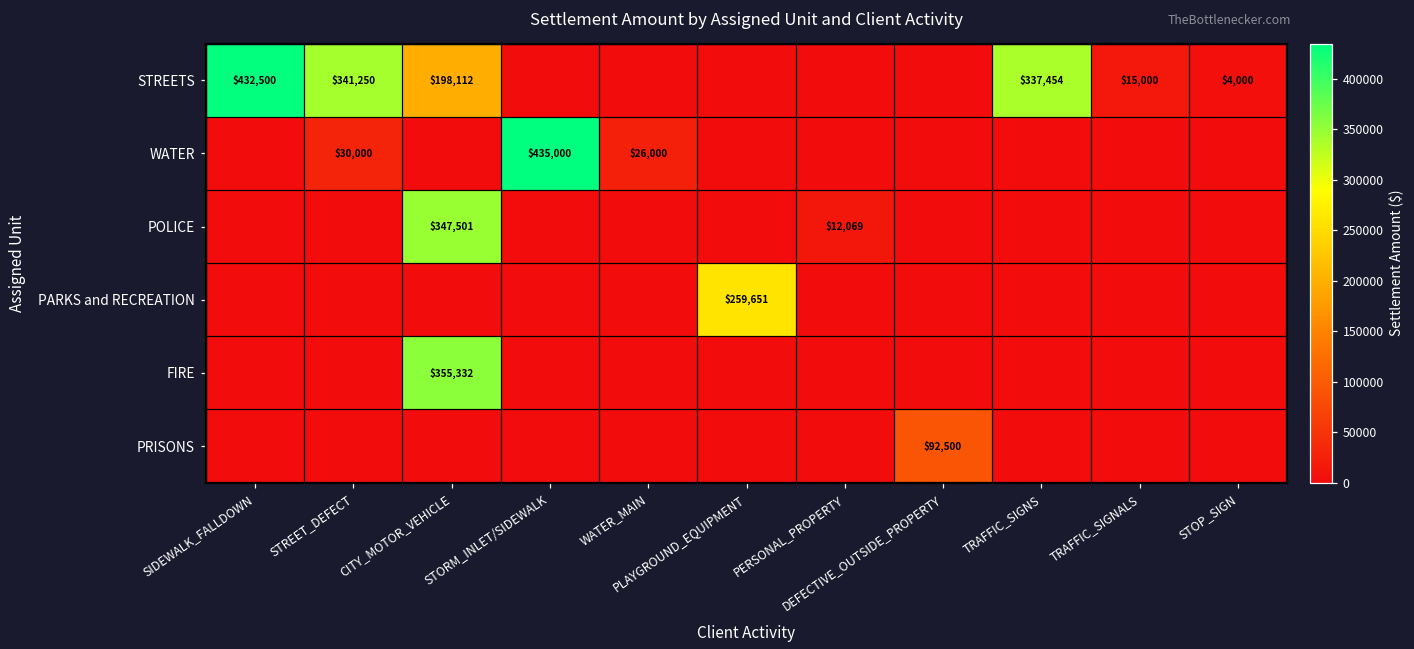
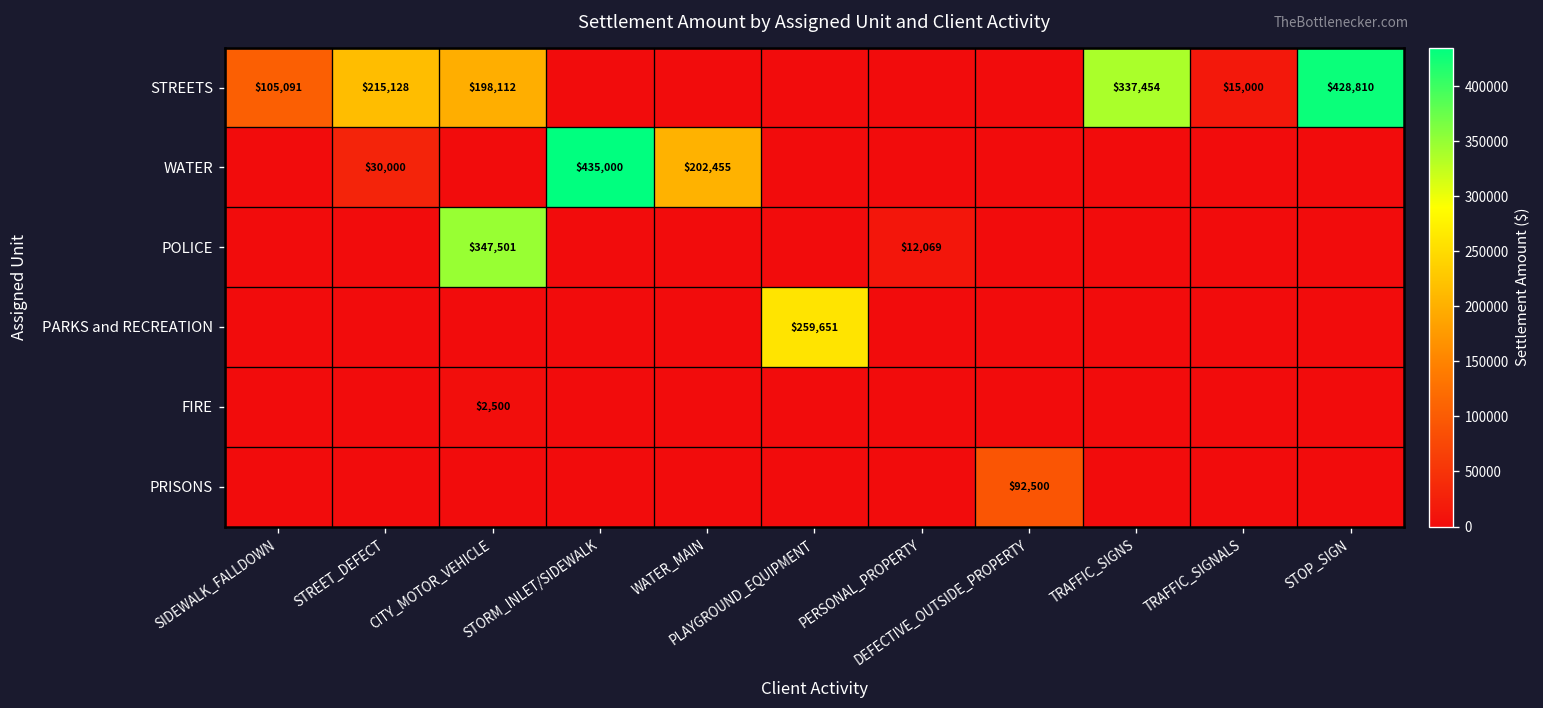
  {
    "STREETS": {
-     "SIDEWALK_FALLDOWN": "$432,500",
-     "STREET_DEFECT": "$341,250",
+     "SIDEWALK_FALLDOWN": "$105,091",
+     "STREET_DEFECT": "$215,128",
      "CITY_MOTOR_VEHICLE": "$198,112",
      "TRAFFIC_SIGNS": "$337,454",
      "TRAFFIC_SIGNALS": "$15,000",
-     "STOP_SIGN": "$4,000"
+     "STOP_SIGN": "$428,810"
    },
    "WATER": {
      "STREET_DEFECT": "$30,000",
      "STORM_INLET/SIDEWALK": "$435,000",
-     "WATER_MAIN": "$26,000"
+     "WATER_MAIN": "$202,455"
    },
    "POLICE": {
      "CITY_MOTOR_VEHICLE": "$347,501",
      "PERSONAL_PROPERTY": "$12,069"
    },
    "PARKS and RECREATION": {
      "PLAYGROUND_EQUIPMENT": "$259,651"
    },
    "FIRE": {
-     "CITY_MOTOR_VEHICLE": "$355,332"
+     "CITY_MOTOR_VEHICLE": "$2,500"
    },
    "PRISONS": {
      "DEFECTIVE_OUTSIDE_PROPERTY": "$92,500"
    }
  }
